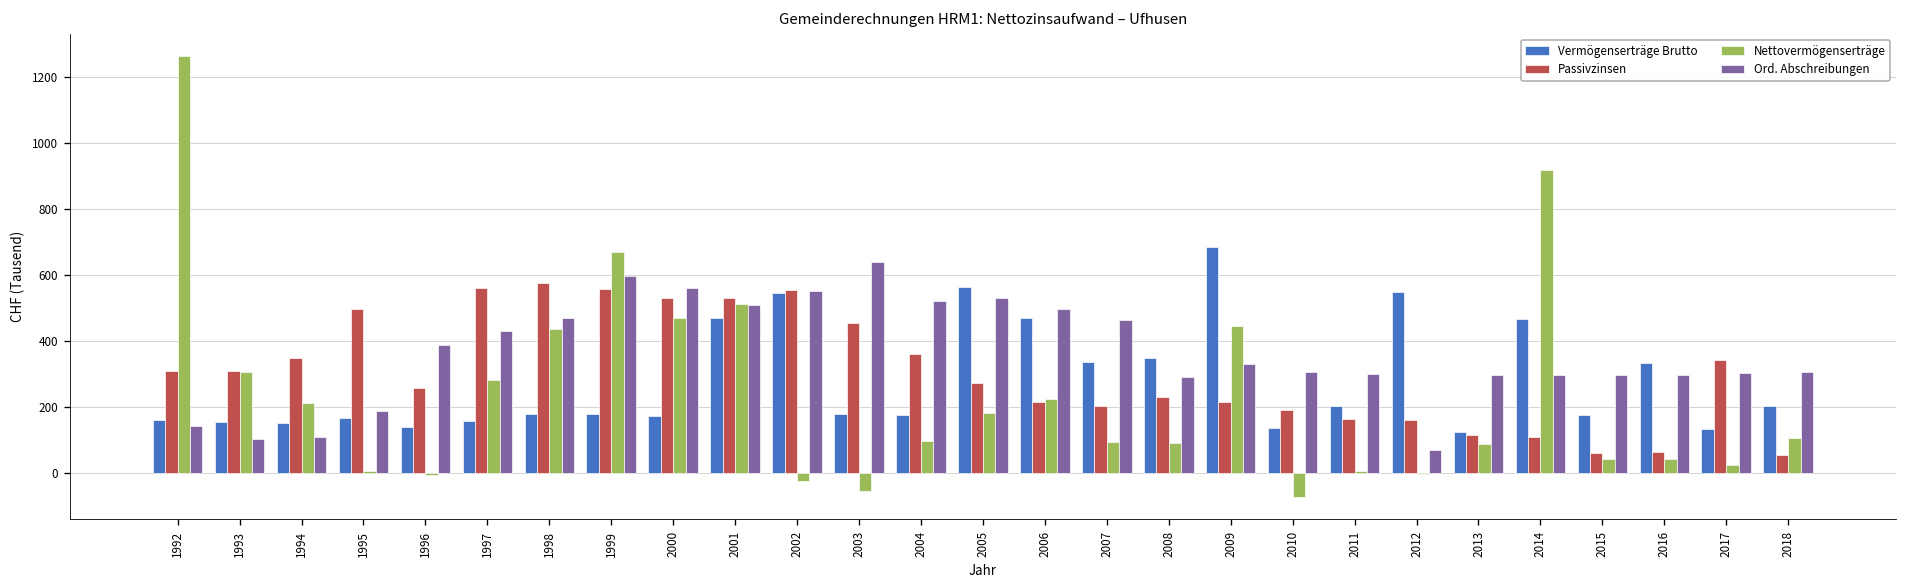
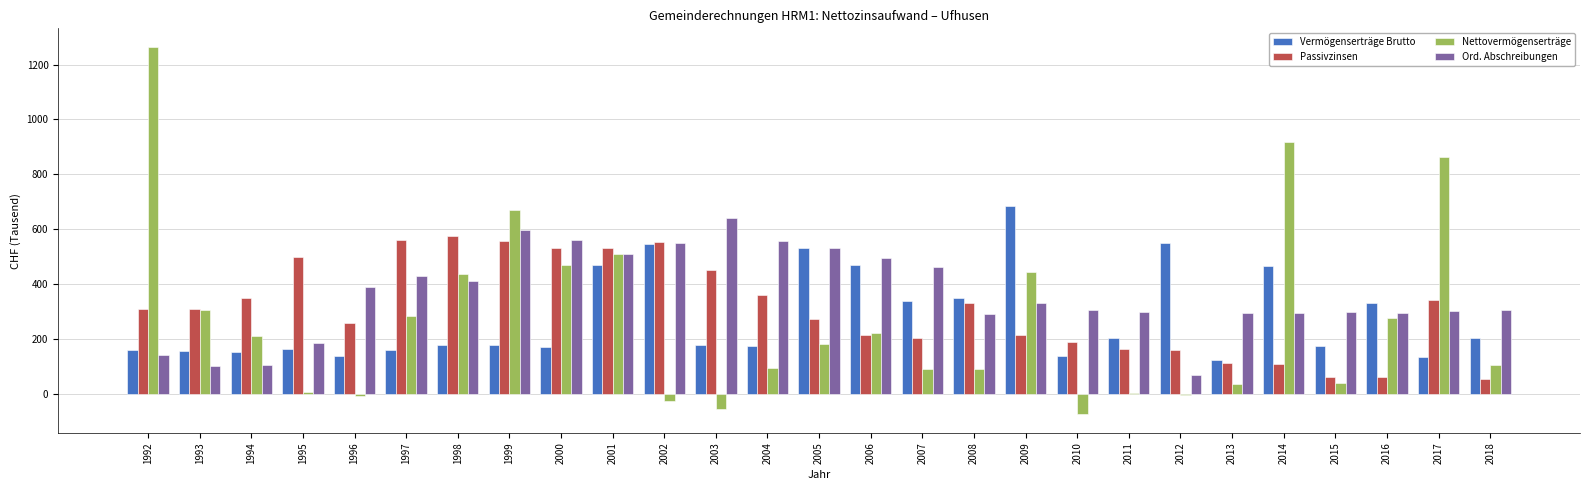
  {
    "Vermögenserträge Brutto": {
      "1992": 160,
      "1993": 150,
      "1994": 150,
      "1995": 160,
      "1996": 140,
      "1997": 160,
      "1998": 180,
      "1999": 180,
      "2000": 170,
      "2001": 470,
      "2002": 550,
      "2003": 180,
      "2004": 170,
-     "2005": 560,
+     "2005": 530,
      "2006": 470,
      "2007": 340,
      "2008": 350,
      "2009": 690,
      "2010": 140,
      "2011": 200,
      "2012": 550,
      "2013": 120,
      "2014": 460,
      "2015": 180,
      "2016": 330,
      "2017": 130,
      "2018": 200
    },
    "Passivzinsen": {
      "1992": 310,
      "1993": 310,
      "1994": 350,
      "1995": 500,
      "1996": 260,
      "1997": 560,
      "1998": 580,
      "1999": 560,
      "2000": 530,
      "2001": 530,
      "2002": 550,
      "2003": 450,
      "2004": 360,
      "2005": 270,
      "2006": 220,
      "2007": 200,
-     "2008": 230,
+     "2008": 330,
      "2009": 210,
      "2010": 190,
      "2011": 160,
      "2012": 160,
      "2013": 110,
      "2014": 110,
      "2015": 60,
      "2016": 60,
      "2017": 340,
      "2018": 50
    },
    "Nettovermögenserträge": {
      "1992": 1260,
      "1993": 300,
      "1994": 210,
      "1997": 280,
      "1998": 440,
      "1999": 670,
      "2000": 470,
      "2001": 510,
      "2002": -30,
      "2003": -60,
      "2004": 100,
      "2005": 180,
      "2006": 220,
      "2007": 90,
      "2008": 90,
      "2009": 440,
      "2010": -80,
-     "2013": 90,
+     "2013": 40,
      "2014": 920,
      "2015": 40,
-     "2016": 40,
-     "2017": 20,
+     "2016": 280,
+     "2017": 860,
      "2018": 100
    },
    "Ord. Abschreibungen": {
      "1992": 140,
      "1993": 100,
      "1994": 110,
      "1995": 190,
      "1996": 390,
      "1997": 430,
-     "1998": 470,
+     "1998": 410,
      "1999": 600,
      "2000": 560,
      "2001": 510,
      "2002": 550,
      "2003": 640,
-     "2004": 520,
+     "2004": 560,
      "2005": 530,
      "2006": 500,
      "2007": 460,
      "2008": 290,
      "2009": 330,
      "2010": 300,
      "2011": 300,
      "2012": 70,
      "2013": 300,
      "2014": 300,
      "2015": 300,
      "2016": 290,
      "2017": 300,
      "2018": 300
    }
  }
